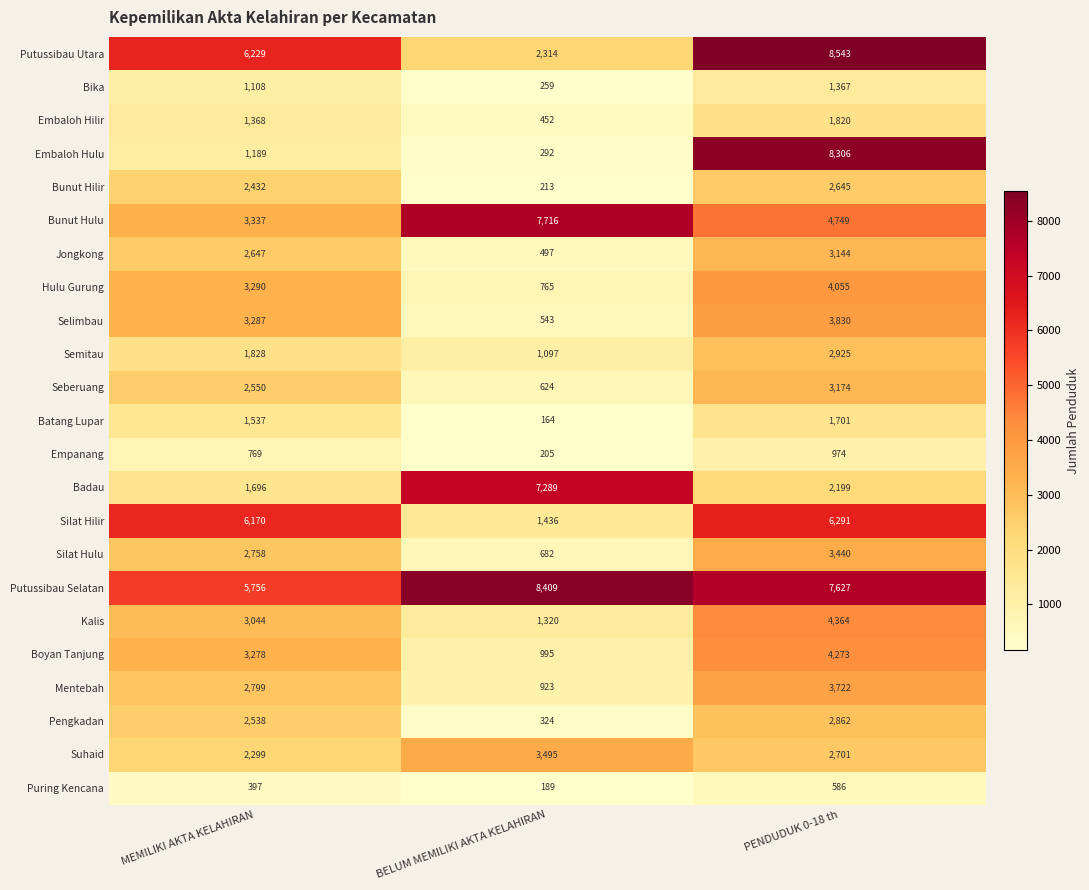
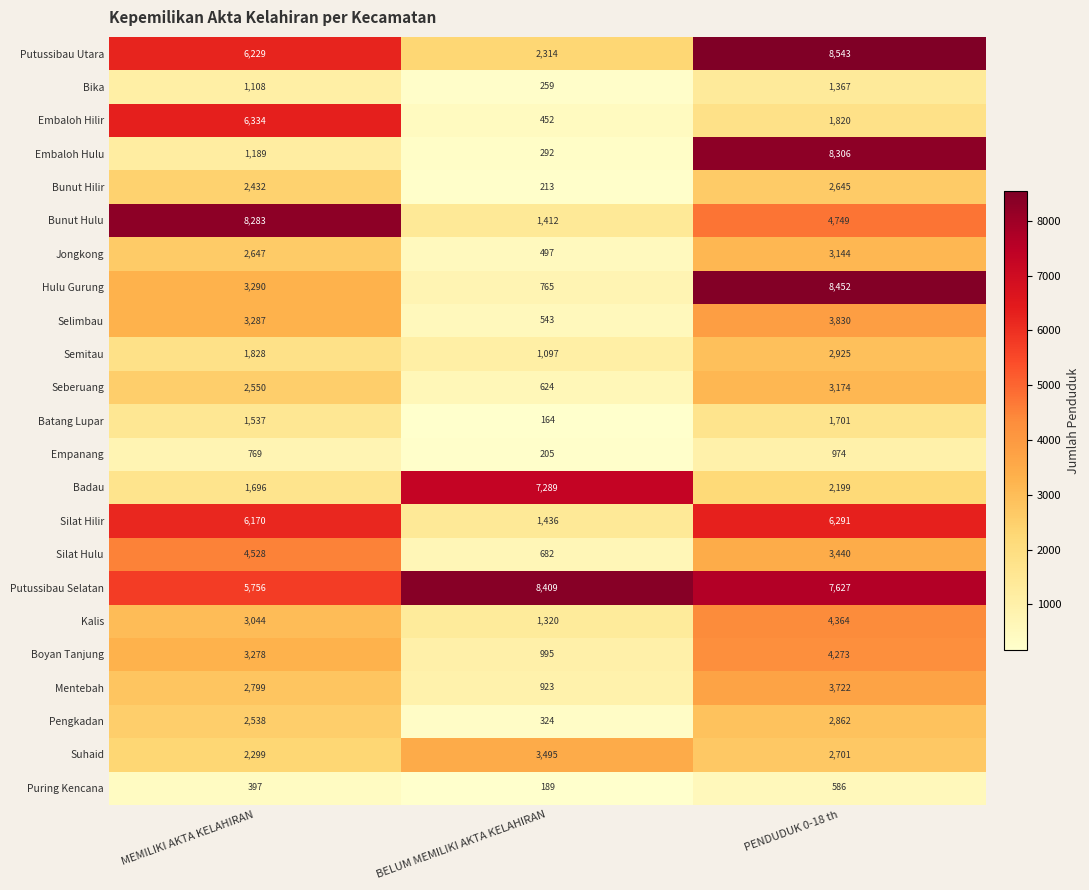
  {
    "Putussibau Utara": {
      "MEMILIKI AKTA KELAHIRAN": "6,229",
      "BELUM MEMILIKI AKTA KELAHIRAN": "2,314",
      "PENDUDUK 0-18 th": "8,543"
    },
    "Bika": {
      "MEMILIKI AKTA KELAHIRAN": "1,108",
      "BELUM MEMILIKI AKTA KELAHIRAN": "259",
      "PENDUDUK 0-18 th": "1,367"
    },
    "Embaloh Hilir": {
-     "MEMILIKI AKTA KELAHIRAN": "1,368",
+     "MEMILIKI AKTA KELAHIRAN": "6,334",
      "BELUM MEMILIKI AKTA KELAHIRAN": "452",
      "PENDUDUK 0-18 th": "1,820"
    },
    "Embaloh Hulu": {
      "MEMILIKI AKTA KELAHIRAN": "1,189",
      "BELUM MEMILIKI AKTA KELAHIRAN": "292",
      "PENDUDUK 0-18 th": "8,306"
    },
    "Bunut Hilir": {
      "MEMILIKI AKTA KELAHIRAN": "2,432",
      "BELUM MEMILIKI AKTA KELAHIRAN": "213",
      "PENDUDUK 0-18 th": "2,645"
    },
    "Bunut Hulu": {
-     "MEMILIKI AKTA KELAHIRAN": "3,337",
-     "BELUM MEMILIKI AKTA KELAHIRAN": "7,716",
+     "MEMILIKI AKTA KELAHIRAN": "8,283",
+     "BELUM MEMILIKI AKTA KELAHIRAN": "1,412",
      "PENDUDUK 0-18 th": "4,749"
    },
    "Jongkong": {
      "MEMILIKI AKTA KELAHIRAN": "2,647",
      "BELUM MEMILIKI AKTA KELAHIRAN": "497",
      "PENDUDUK 0-18 th": "3,144"
    },
    "Hulu Gurung": {
      "MEMILIKI AKTA KELAHIRAN": "3,290",
      "BELUM MEMILIKI AKTA KELAHIRAN": "765",
-     "PENDUDUK 0-18 th": "4,055"
+     "PENDUDUK 0-18 th": "8,452"
    },
    "Selimbau": {
      "MEMILIKI AKTA KELAHIRAN": "3,287",
      "BELUM MEMILIKI AKTA KELAHIRAN": "543",
      "PENDUDUK 0-18 th": "3,830"
    },
    "Semitau": {
      "MEMILIKI AKTA KELAHIRAN": "1,828",
      "BELUM MEMILIKI AKTA KELAHIRAN": "1,097",
      "PENDUDUK 0-18 th": "2,925"
    },
    "Seberuang": {
      "MEMILIKI AKTA KELAHIRAN": "2,550",
      "BELUM MEMILIKI AKTA KELAHIRAN": "624",
      "PENDUDUK 0-18 th": "3,174"
    },
    "Batang Lupar": {
      "MEMILIKI AKTA KELAHIRAN": "1,537",
      "BELUM MEMILIKI AKTA KELAHIRAN": "164",
      "PENDUDUK 0-18 th": "1,701"
    },
    "Empanang": {
      "MEMILIKI AKTA KELAHIRAN": "769",
      "BELUM MEMILIKI AKTA KELAHIRAN": "205",
      "PENDUDUK 0-18 th": "974"
    },
    "Badau": {
      "MEMILIKI AKTA KELAHIRAN": "1,696",
      "BELUM MEMILIKI AKTA KELAHIRAN": "7,289",
      "PENDUDUK 0-18 th": "2,199"
    },
    "Silat Hilir": {
      "MEMILIKI AKTA KELAHIRAN": "6,170",
      "BELUM MEMILIKI AKTA KELAHIRAN": "1,436",
      "PENDUDUK 0-18 th": "6,291"
    },
    "Silat Hulu": {
-     "MEMILIKI AKTA KELAHIRAN": "2,758",
+     "MEMILIKI AKTA KELAHIRAN": "4,528",
      "BELUM MEMILIKI AKTA KELAHIRAN": "682",
      "PENDUDUK 0-18 th": "3,440"
    },
    "Putussibau Selatan": {
      "MEMILIKI AKTA KELAHIRAN": "5,756",
      "BELUM MEMILIKI AKTA KELAHIRAN": "8,409",
      "PENDUDUK 0-18 th": "7,627"
    },
    "Kalis": {
      "MEMILIKI AKTA KELAHIRAN": "3,044",
      "BELUM MEMILIKI AKTA KELAHIRAN": "1,320",
      "PENDUDUK 0-18 th": "4,364"
    },
    "Boyan Tanjung": {
      "MEMILIKI AKTA KELAHIRAN": "3,278",
      "BELUM MEMILIKI AKTA KELAHIRAN": "995",
      "PENDUDUK 0-18 th": "4,273"
    },
    "Mentebah": {
      "MEMILIKI AKTA KELAHIRAN": "2,799",
      "BELUM MEMILIKI AKTA KELAHIRAN": "923",
      "PENDUDUK 0-18 th": "3,722"
    },
    "Pengkadan": {
      "MEMILIKI AKTA KELAHIRAN": "2,538",
      "BELUM MEMILIKI AKTA KELAHIRAN": "324",
      "PENDUDUK 0-18 th": "2,862"
    },
    "Suhaid": {
      "MEMILIKI AKTA KELAHIRAN": "2,299",
      "BELUM MEMILIKI AKTA KELAHIRAN": "3,495",
      "PENDUDUK 0-18 th": "2,701"
    },
    "Puring Kencana": {
      "MEMILIKI AKTA KELAHIRAN": "397",
      "BELUM MEMILIKI AKTA KELAHIRAN": "189",
      "PENDUDUK 0-18 th": "586"
    }
  }
